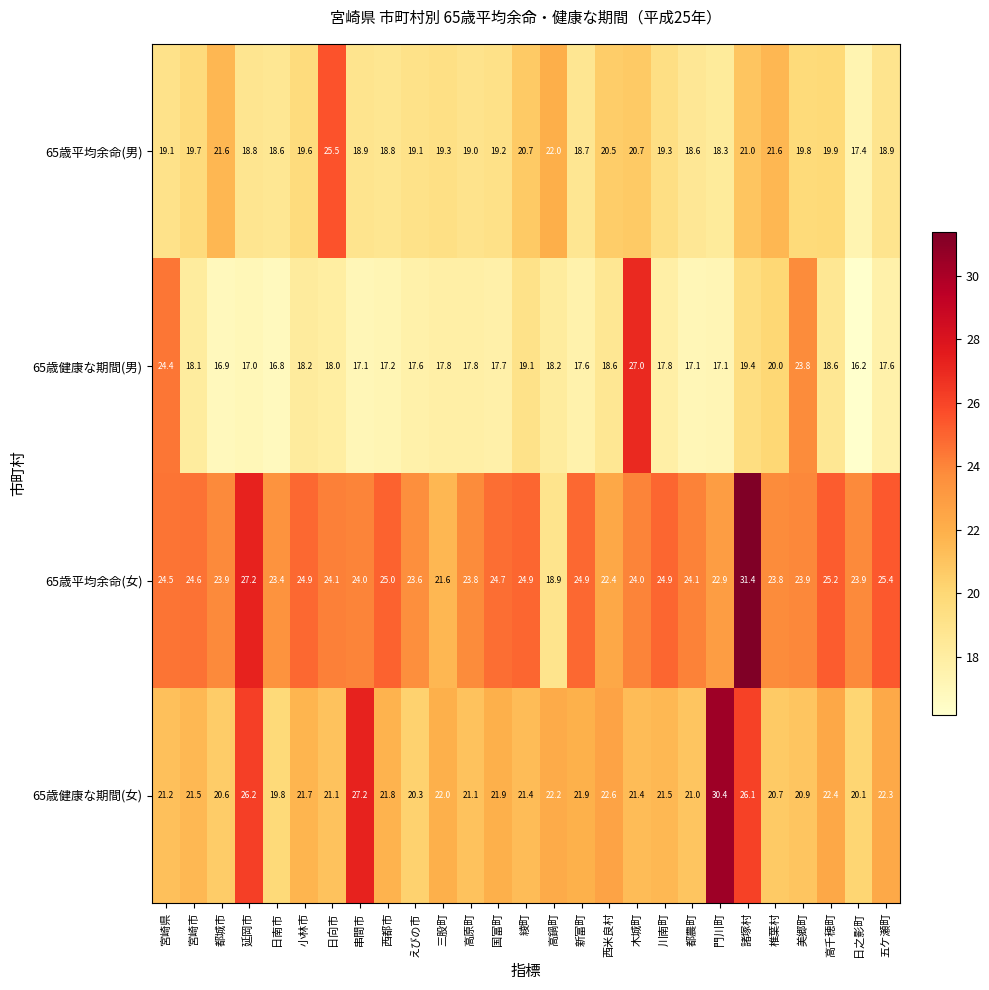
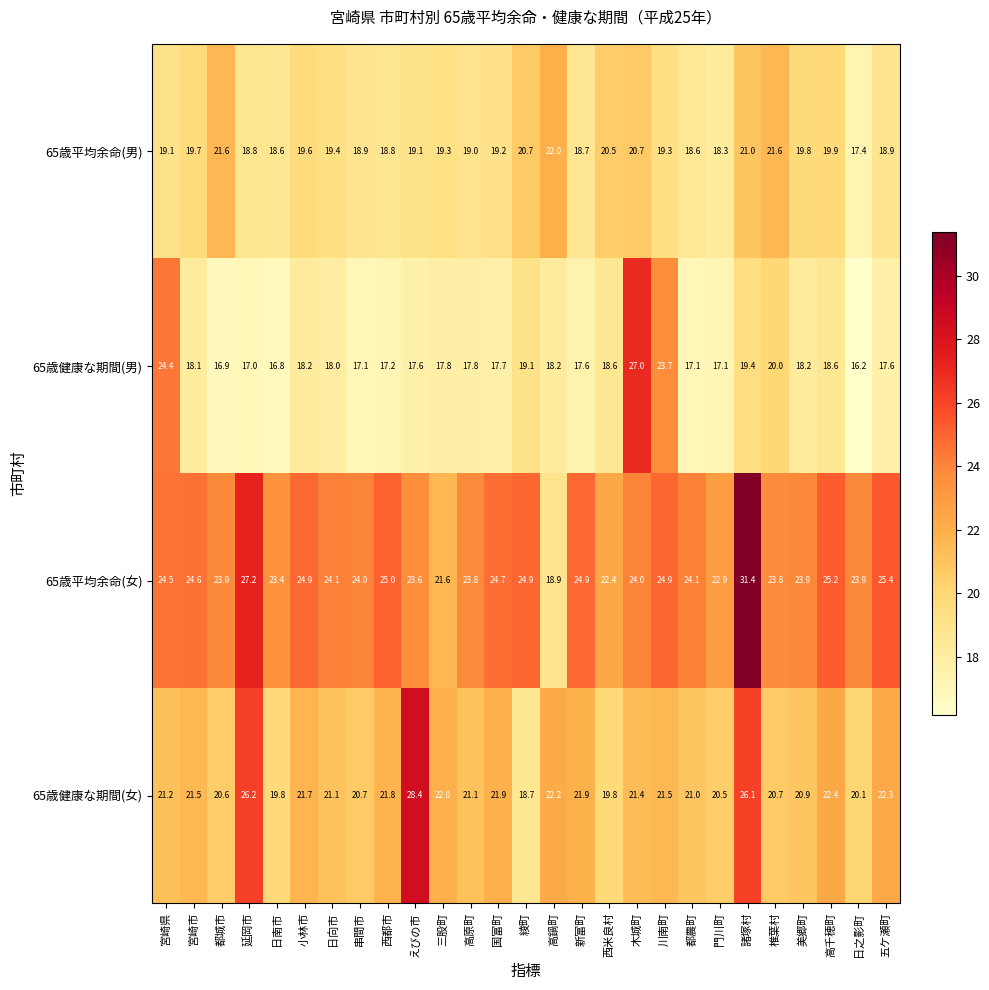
  {
    "65歳平均余命(男)": {
      "宮崎県": 19.1,
      "宮崎市": 19.7,
      "都城市": 21.6,
      "延岡市": 18.8,
      "日南市": 18.6,
      "小林市": 19.6,
-     "日向市": 25.5,
+     "日向市": 19.4,
      "串間市": 18.9,
      "西都市": 18.8,
      "えびの市": 19.1,
      "三股町": 19.3,
      "高原町": 19.0,
      "国富町": 19.2,
      "綾町": 20.7,
      "高鍋町": 22.0,
      "新富町": 18.7,
      "西米良村": 20.5,
      "木城町": 20.7,
      "川南町": 19.3,
      "都農町": 18.6,
      "門川町": 18.3,
      "諸塚村": 21.0,
      "椎葉村": 21.6,
      "美郷町": 19.8,
      "高千穂町": 19.9,
      "日之影町": 17.4,
      "五ケ瀬町": 18.9
    },
    "65歳健康な期間(男)": {
      "宮崎県": 24.4,
      "宮崎市": 18.1,
      "都城市": 16.9,
      "延岡市": 17.0,
      "日南市": 16.8,
      "小林市": 18.2,
      "日向市": 18.0,
      "串間市": 17.1,
      "西都市": 17.2,
      "えびの市": 17.6,
      "三股町": 17.8,
      "高原町": 17.8,
      "国富町": 17.7,
      "綾町": 19.1,
      "高鍋町": 18.2,
      "新富町": 17.6,
      "西米良村": 18.6,
      "木城町": 27.0,
-     "川南町": 17.8,
+     "川南町": 23.7,
      "都農町": 17.1,
      "門川町": 17.1,
      "諸塚村": 19.4,
      "椎葉村": 20.0,
-     "美郷町": 23.8,
+     "美郷町": 18.2,
      "高千穂町": 18.6,
      "日之影町": 16.2,
      "五ケ瀬町": 17.6
    },
    "65歳平均余命(女)": {
      "宮崎県": 24.5,
      "宮崎市": 24.6,
      "都城市": 23.9,
      "延岡市": 27.2,
      "日南市": 23.4,
      "小林市": 24.9,
      "日向市": 24.1,
      "串間市": 24.0,
      "西都市": 25.0,
      "えびの市": 23.6,
      "三股町": 21.6,
      "高原町": 23.8,
      "国富町": 24.7,
      "綾町": 24.9,
      "高鍋町": 18.9,
      "新富町": 24.9,
      "西米良村": 22.4,
      "木城町": 24.0,
      "川南町": 24.9,
      "都農町": 24.1,
      "門川町": 22.9,
      "諸塚村": 31.4,
      "椎葉村": 23.8,
      "美郷町": 23.9,
      "高千穂町": 25.2,
      "日之影町": 23.9,
      "五ケ瀬町": 25.4
    },
    "65歳健康な期間(女)": {
      "宮崎県": 21.2,
      "宮崎市": 21.5,
      "都城市": 20.6,
      "延岡市": 26.2,
      "日南市": 19.8,
      "小林市": 21.7,
      "日向市": 21.1,
-     "串間市": 27.2,
+     "串間市": 20.7,
      "西都市": 21.8,
-     "えびの市": 20.3,
+     "えびの市": 28.4,
      "三股町": 22.0,
      "高原町": 21.1,
      "国富町": 21.9,
-     "綾町": 21.4,
+     "綾町": 18.7,
      "高鍋町": 22.2,
      "新富町": 21.9,
-     "西米良村": 22.6,
+     "西米良村": 19.8,
      "木城町": 21.4,
      "川南町": 21.5,
      "都農町": 21.0,
-     "門川町": 30.4,
+     "門川町": 20.5,
      "諸塚村": 26.1,
      "椎葉村": 20.7,
      "美郷町": 20.9,
      "高千穂町": 22.4,
      "日之影町": 20.1,
      "五ケ瀬町": 22.3
    }
  }
